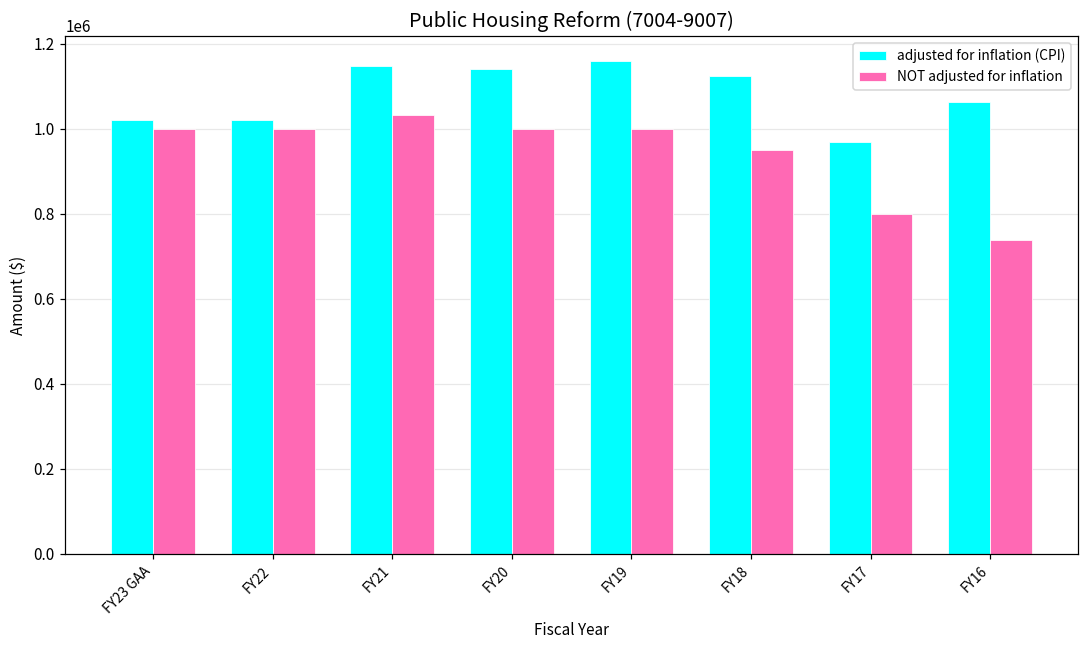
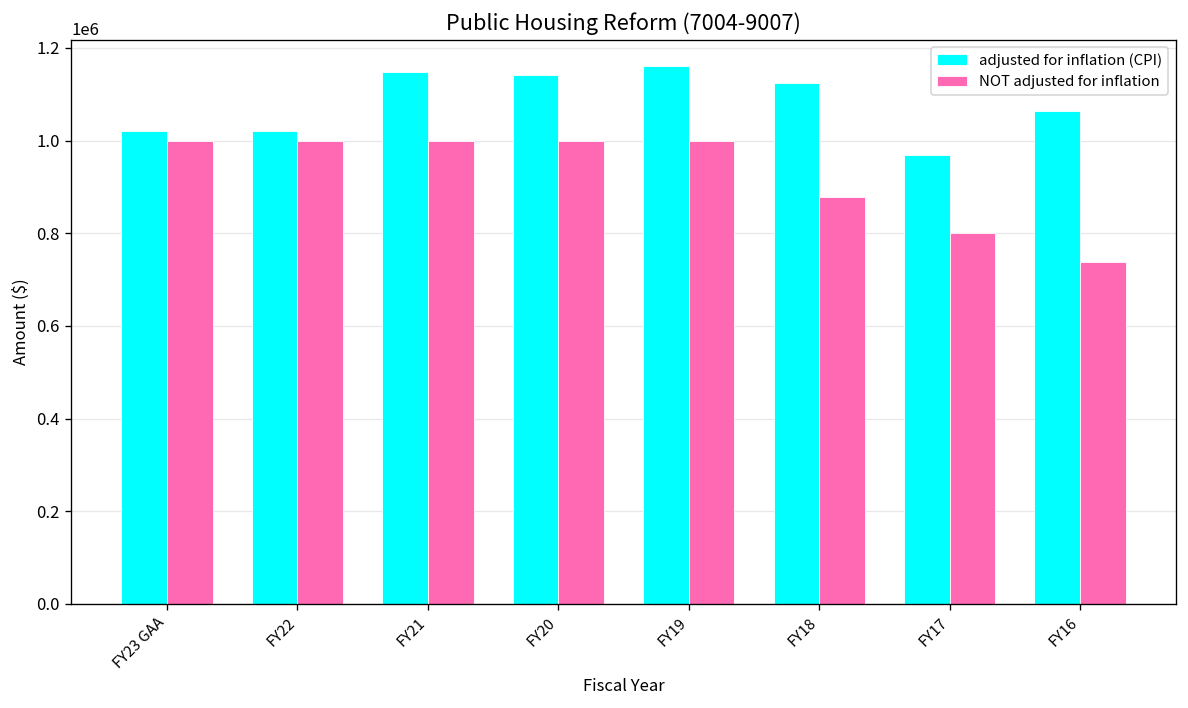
  {
    "adjusted for inflation (CPI)": {
      "FY23 GAA": 1020000,
      "FY22": 1020000,
      "FY21": 1150000,
      "FY20": 1140000,
      "FY19": 1160000,
      "FY18": 1120000,
      "FY17": 970000,
      "FY16": 1060000
    },
    "NOT adjusted for inflation": {
      "FY23 GAA": 1000000,
      "FY22": 1000000,
-     "FY21": 1030000,
+     "FY21": 1000000,
      "FY20": 1000000,
      "FY19": 1000000,
-     "FY18": 950000,
+     "FY18": 880000,
      "FY17": 800000,
      "FY16": 740000
    }
  }
